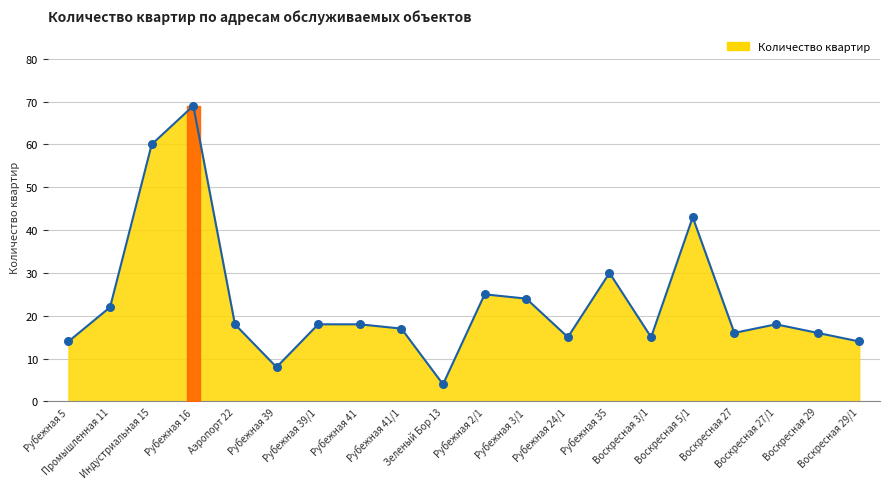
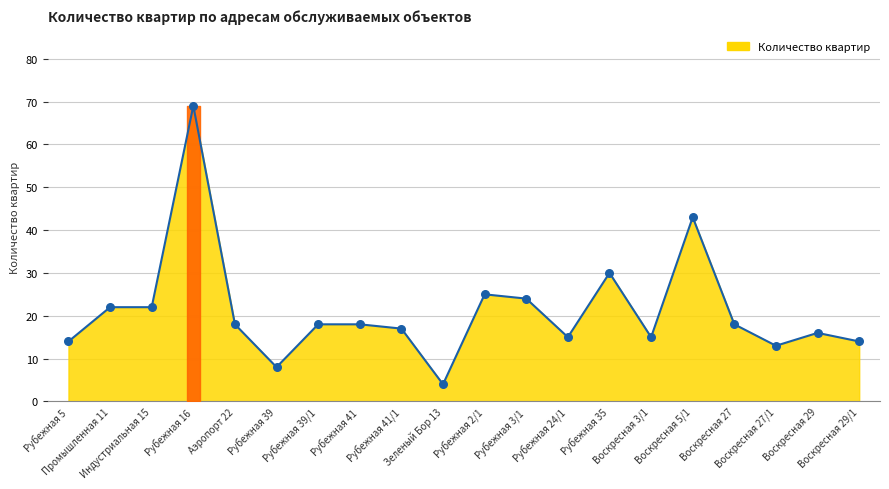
  {
    "Количество квартир": {
      "Рубежная 5": 14,
      "Промышленная 11": 22,
-     "Индустриальная 15": 60,
+     "Индустриальная 15": 22,
      "Рубежная 16": 69,
      "Аэропорт 22": 18,
      "Рубежная 39": 8,
      "Рубежная 39/1": 18,
      "Рубежная 41": 18,
      "Рубежная 41/1": 17,
      "Зеленый Бор 13": 4,
      "Рубежная 2/1": 25,
      "Рубежная 3/1": 24,
      "Рубежная 24/1": 15,
      "Рубежная 35": 30,
      "Воскресная 3/1": 15,
      "Воскресная 5/1": 43,
-     "Воскресная 27": 16,
-     "Воскресная 27/1": 18,
+     "Воскресная 27": 18,
+     "Воскресная 27/1": 13,
      "Воскресная 29": 16,
      "Воскресная 29/1": 14
    }
  }
